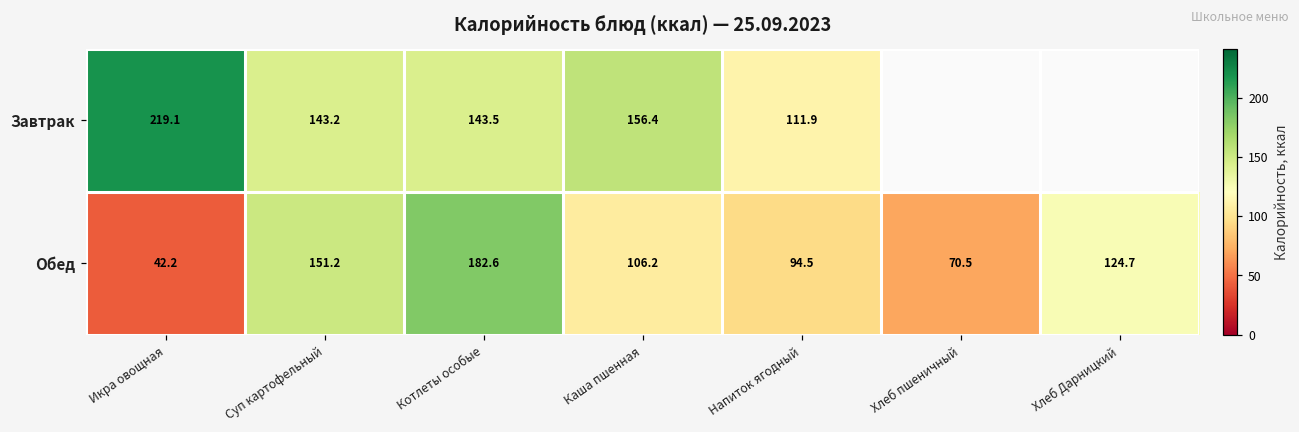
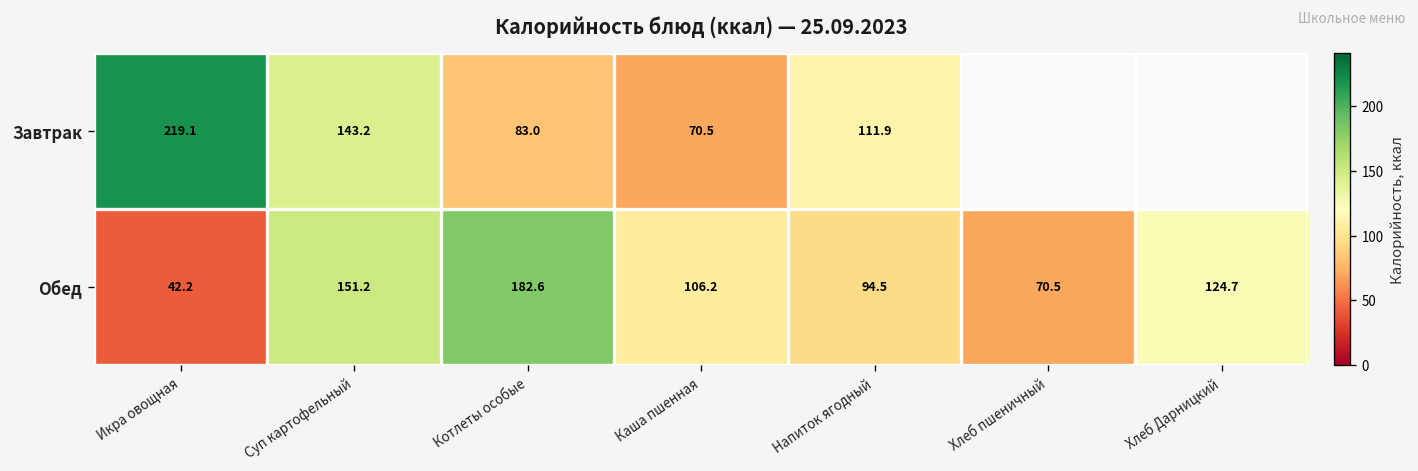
  {
    "Завтрак": {
      "Икра овощная": 219.1,
      "Суп картофельный": 143.2,
-     "Котлеты особые": 143.5,
-     "Каша пшенная": 156.4,
+     "Котлеты особые": 83.0,
+     "Каша пшенная": 70.5,
      "Напиток ягодный": 111.9
    },
    "Обед": {
      "Икра овощная": 42.2,
      "Суп картофельный": 151.2,
      "Котлеты особые": 182.6,
      "Каша пшенная": 106.2,
      "Напиток ягодный": 94.5,
      "Хлеб пшеничный": 70.5,
      "Хлеб Дарницкий": 124.7
    }
  }
